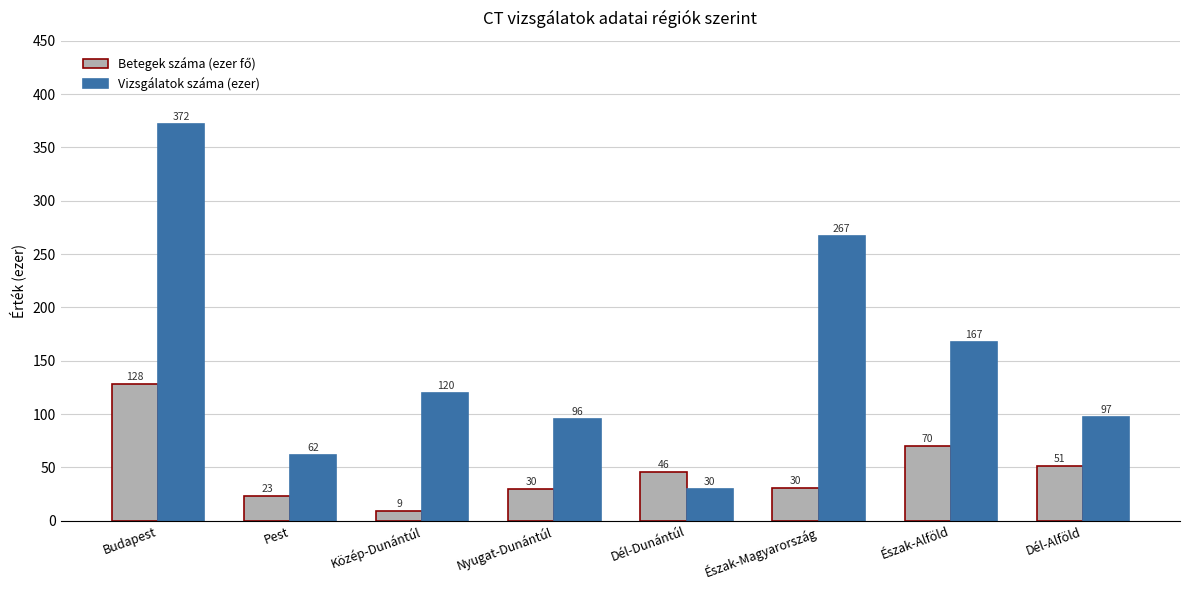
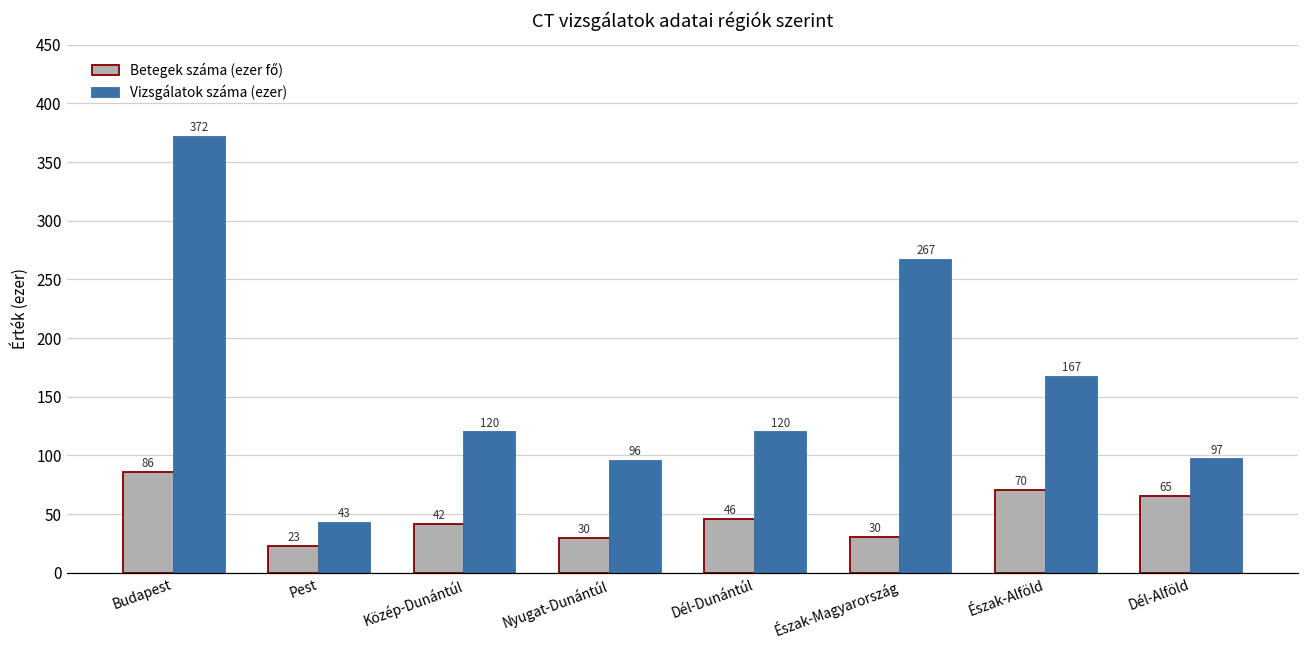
  {
    "Betegek száma (ezer fő)": {
-     "Budapest": 128,
+     "Budapest": 86,
      "Pest": 23,
-     "Közép-Dunántúl": 9,
+     "Közép-Dunántúl": 42,
      "Nyugat-Dunántúl": 30,
      "Dél-Dunántúl": 46,
      "Észak-Magyarország": 30,
      "Észak-Alföld": 70,
-     "Dél-Alföld": 51
+     "Dél-Alföld": 65
    },
    "Vizsgálatok száma (ezer)": {
      "Budapest": 372,
-     "Pest": 62,
+     "Pest": 43,
      "Közép-Dunántúl": 120,
      "Nyugat-Dunántúl": 96,
-     "Dél-Dunántúl": 30,
+     "Dél-Dunántúl": 120,
      "Észak-Magyarország": 267,
      "Észak-Alföld": 167,
      "Dél-Alföld": 97
    }
  }
